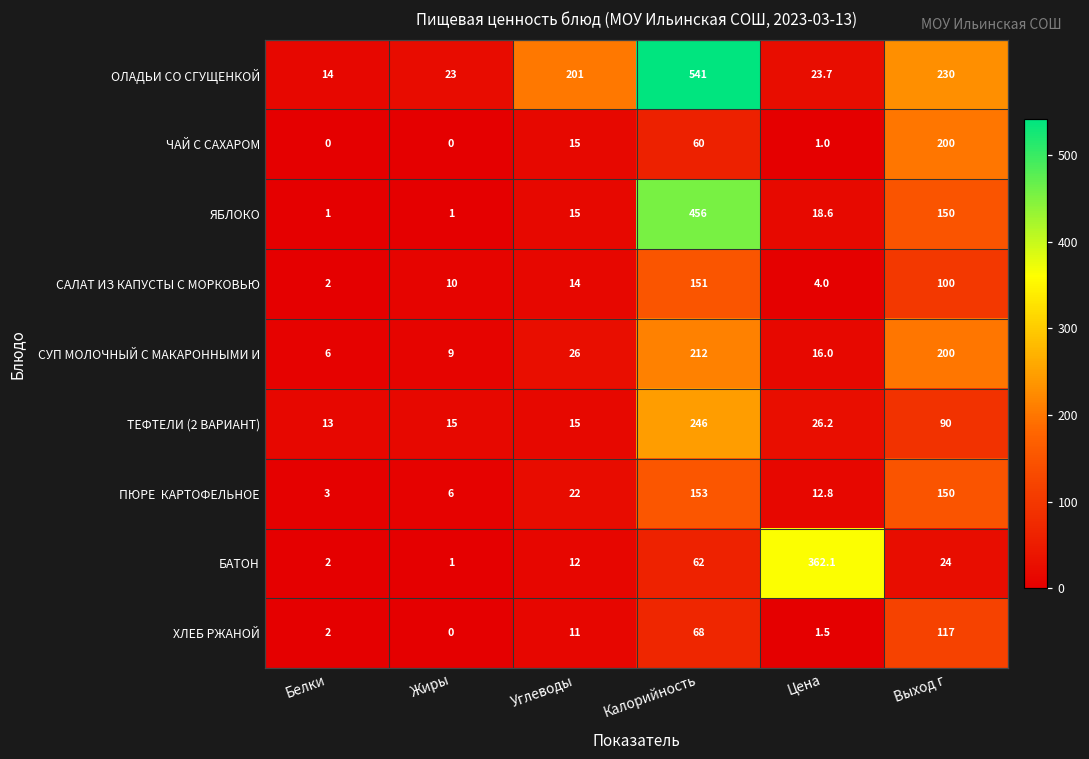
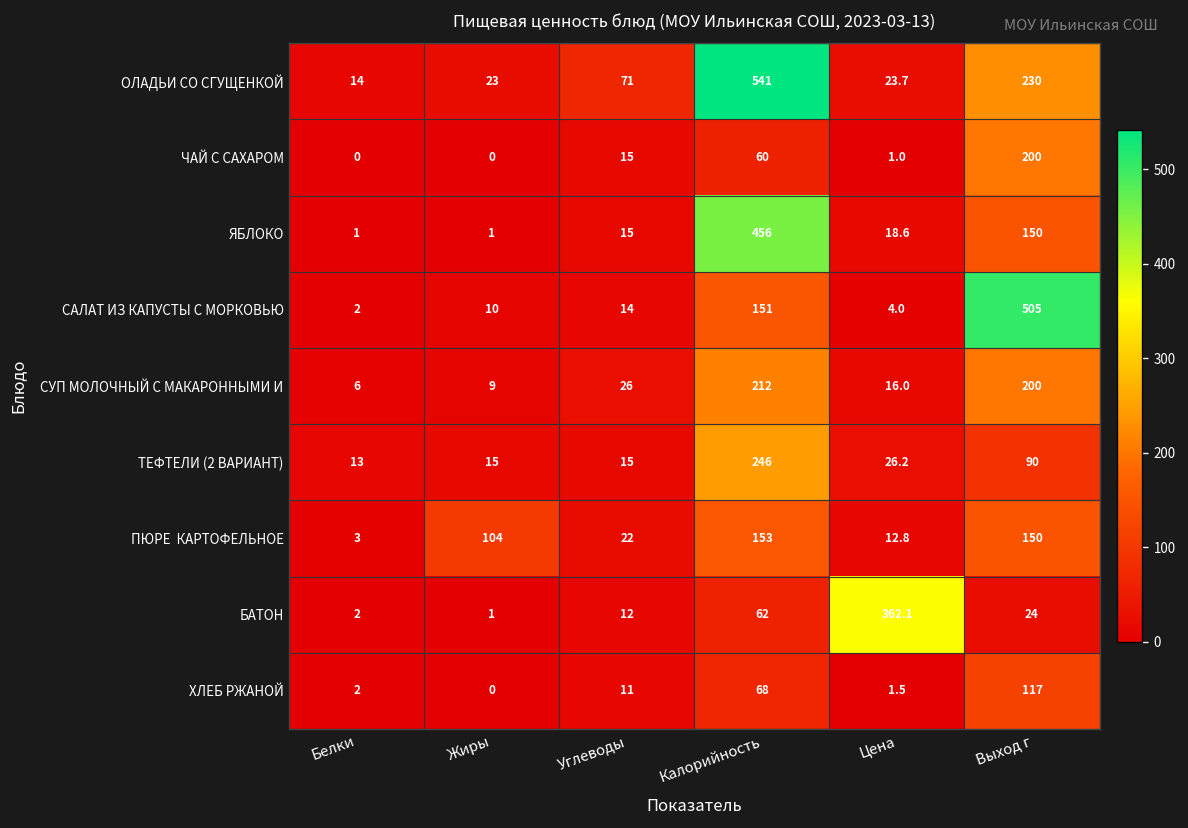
  {
    "ОЛАДЬИ СО СГУЩЕНКОЙ": {
      "Белки": 14,
      "Жиры": 23,
-     "Углеводы": 201,
+     "Углеводы": 71,
      "Калорийность": 541,
      "Цена": 23.7,
      "Выход г": 230
    },
    "ЧАЙ С САХАРОМ": {
      "Белки": 0,
      "Жиры": 0,
      "Углеводы": 15,
      "Калорийность": 60,
      "Цена": 1.0,
      "Выход г": 200
    },
    "ЯБЛОКО": {
      "Белки": 1,
      "Жиры": 1,
      "Углеводы": 15,
      "Калорийность": 456,
      "Цена": 18.6,
      "Выход г": 150
    },
    "САЛАТ ИЗ КАПУСТЫ С МОРКОВЬЮ": {
      "Белки": 2,
      "Жиры": 10,
      "Углеводы": 14,
      "Калорийность": 151,
      "Цена": 4.0,
-     "Выход г": 100
+     "Выход г": 505
    },
    "СУП МОЛОЧНЫЙ С МАКАРОННЫМИ И": {
      "Белки": 6,
      "Жиры": 9,
      "Углеводы": 26,
      "Калорийность": 212,
      "Цена": 16.0,
      "Выход г": 200
    },
    "ТЕФТЕЛИ (2 ВАРИАНТ)": {
      "Белки": 13,
      "Жиры": 15,
      "Углеводы": 15,
      "Калорийность": 246,
      "Цена": 26.2,
      "Выход г": 90
    },
    "ПЮРЕ КАРТОФЕЛЬНОЕ": {
      "Белки": 3,
-     "Жиры": 6,
+     "Жиры": 104,
      "Углеводы": 22,
      "Калорийность": 153,
      "Цена": 12.8,
      "Выход г": 150
    },
    "БАТОН": {
      "Белки": 2,
      "Жиры": 1,
      "Углеводы": 12,
      "Калорийность": 62,
      "Цена": 362.1,
      "Выход г": 24
    },
    "ХЛЕБ РЖАНОЙ": {
      "Белки": 2,
      "Жиры": 0,
      "Углеводы": 11,
      "Калорийность": 68,
      "Цена": 1.5,
      "Выход г": 117
    }
  }
